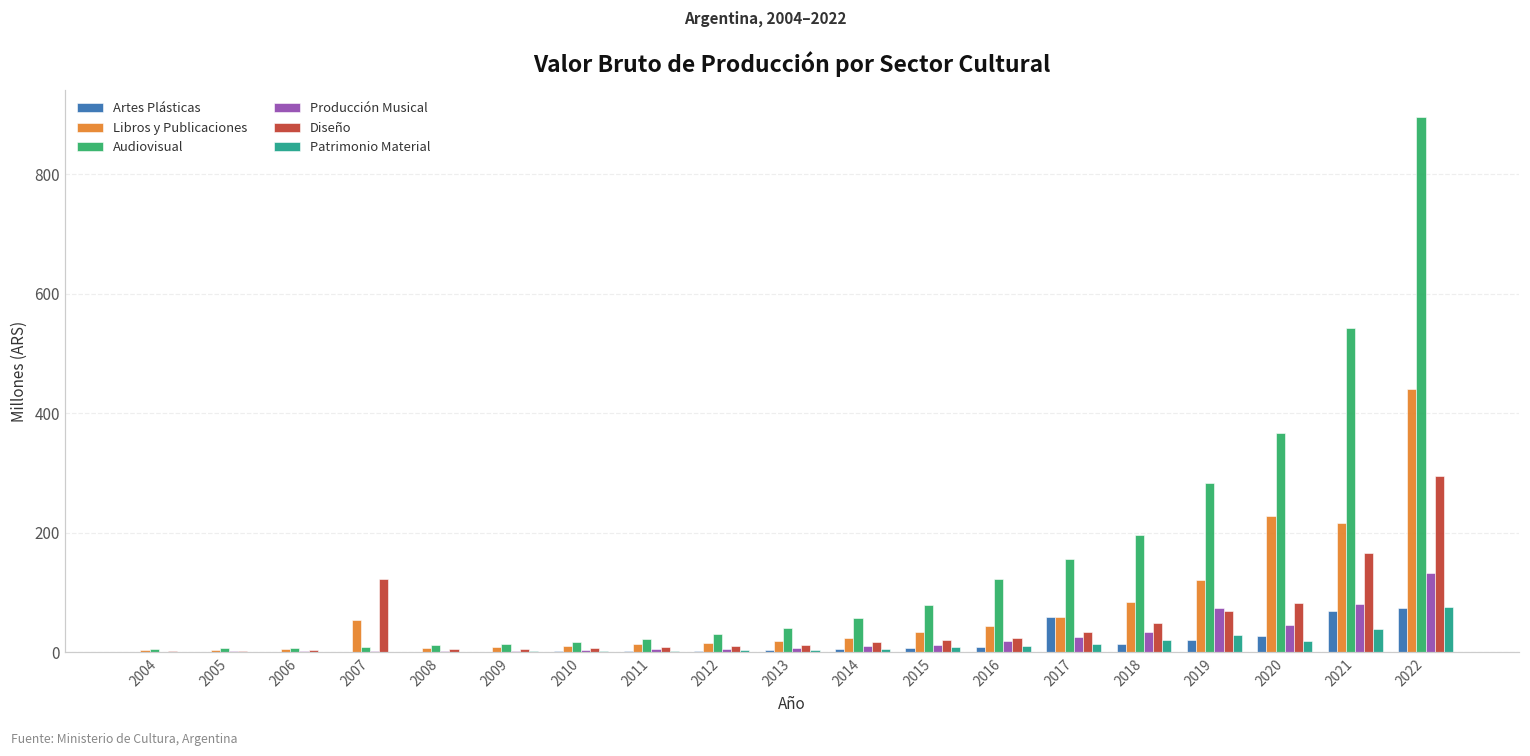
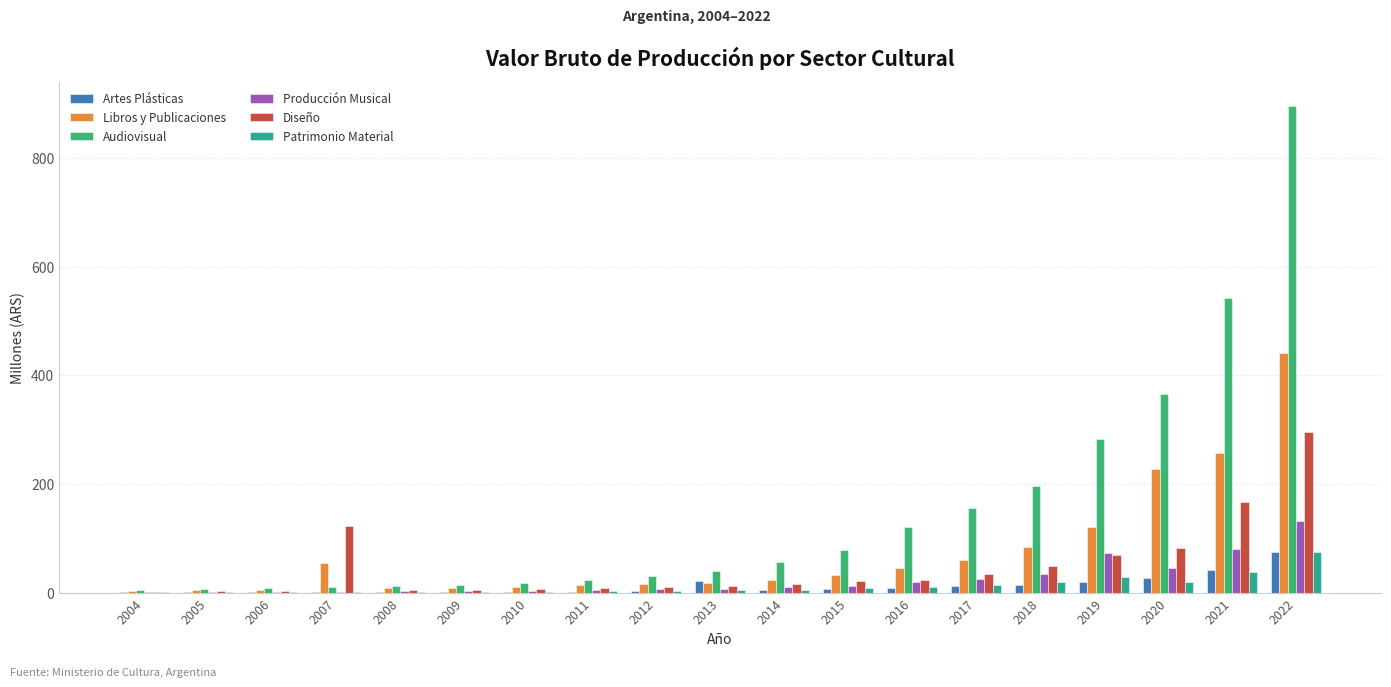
  {
    "Artes Plásticas": {
-     "2013": 0,
+     "2013": 20,
      "2014": 0,
      "2015": 10,
      "2016": 10,
-     "2017": 60,
+     "2017": 10,
      "2018": 10,
      "2019": 20,
      "2020": 30,
-     "2021": 70,
+     "2021": 40,
      "2022": 70
    },
    "Libros y Publicaciones": {
      "2006": 0,
      "2007": 50,
      "2008": 10,
      "2009": 10,
      "2010": 10,
      "2011": 10,
      "2012": 20,
      "2013": 20,
      "2014": 20,
      "2015": 30,
      "2016": 40,
      "2017": 60,
      "2018": 80,
      "2019": 120,
      "2020": 230,
-     "2021": 220,
+     "2021": 260,
      "2022": 440
    },
    "Producción Musical": {
      "2011": 0,
      "2012": 10,
      "2013": 10,
      "2014": 10,
      "2015": 10,
      "2016": 20,
      "2017": 20,
      "2018": 30,
      "2019": 70,
      "2020": 50,
      "2021": 80,
      "2022": 130
    },
    "Diseño": {
      "2007": 120,
      "2008": 0,
      "2009": 0,
      "2010": 10,
      "2011": 10,
      "2012": 10,
      "2013": 10,
      "2014": 20,
      "2015": 20,
      "2016": 20,
      "2017": 30,
      "2018": 50,
      "2019": 70,
      "2020": 80,
      "2021": 170,
      "2022": 290
    }
  }
